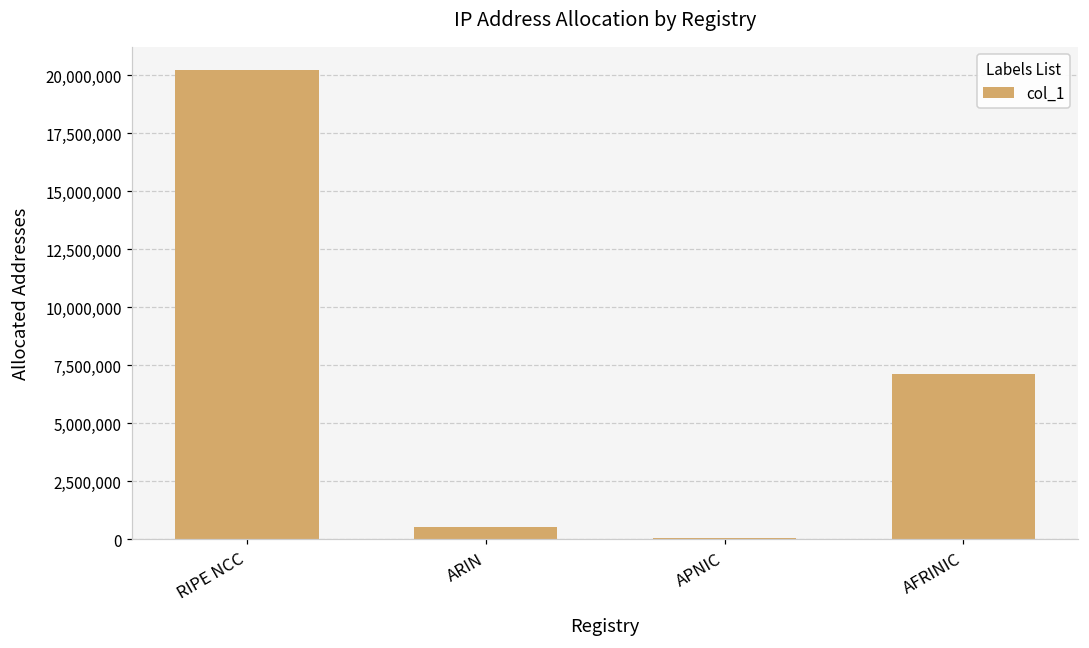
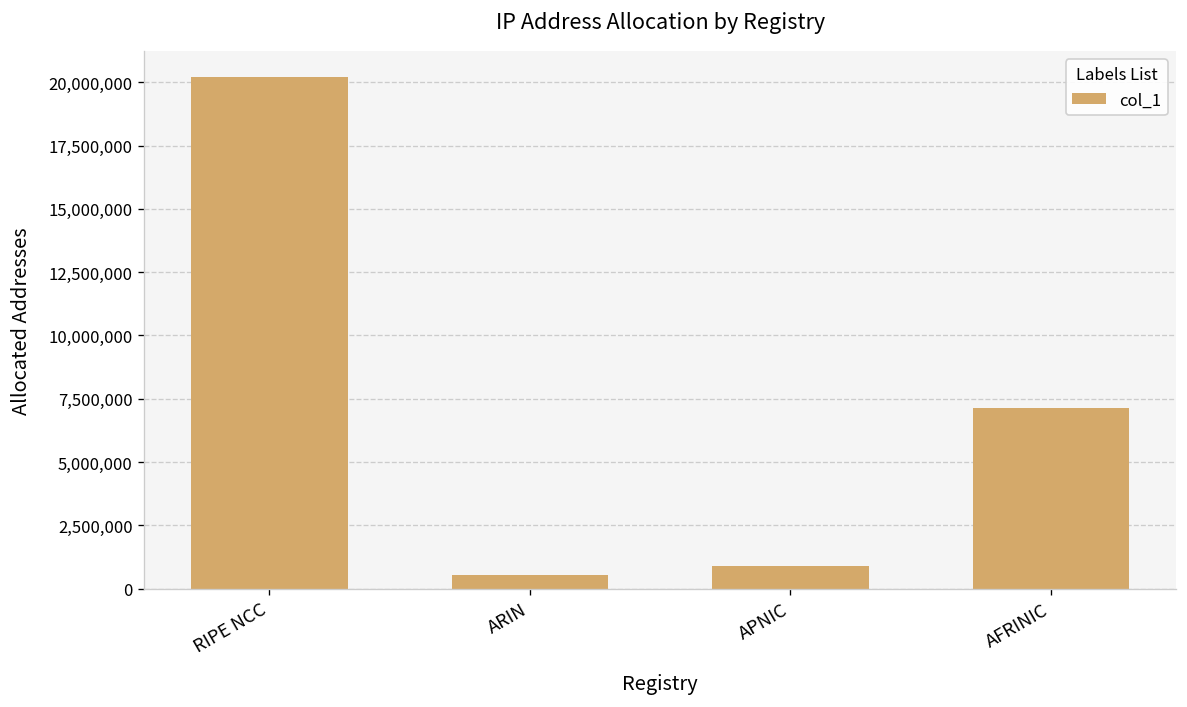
  {
    "RIPE NCC": "20,200,000",
    "ARIN": "500,000",
-   "APNIC": "100,000",
+   "APNIC": "900,000",
    "AFRINIC": "7,100,000"
  }
